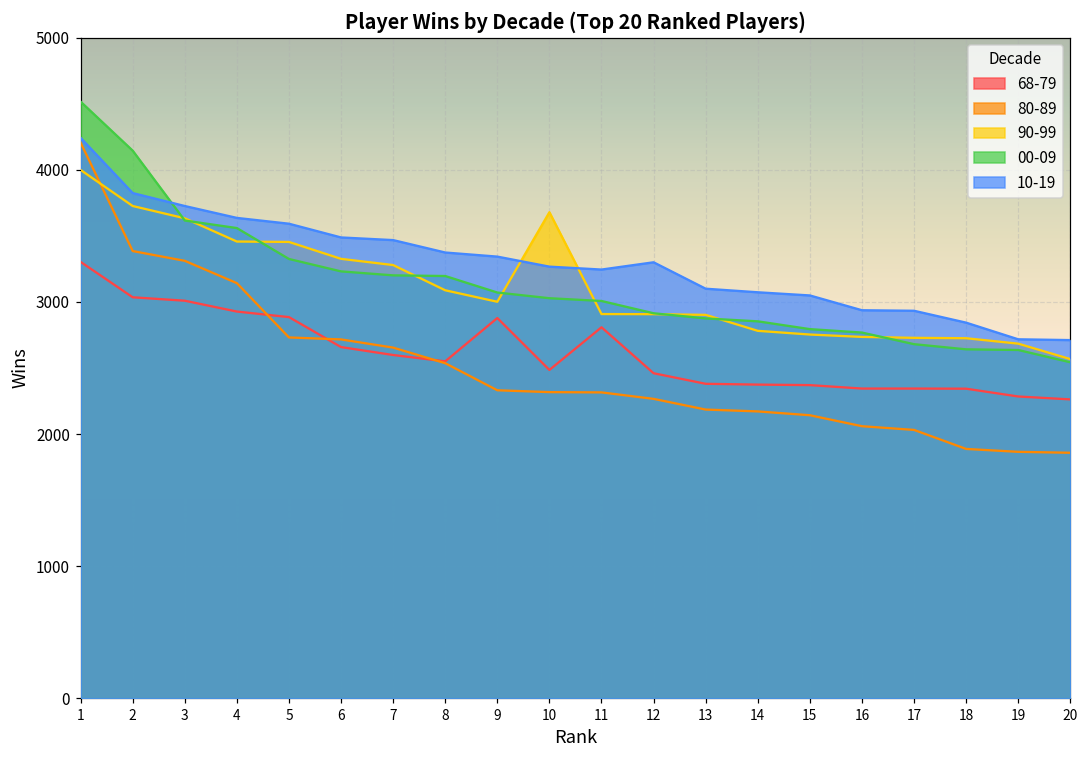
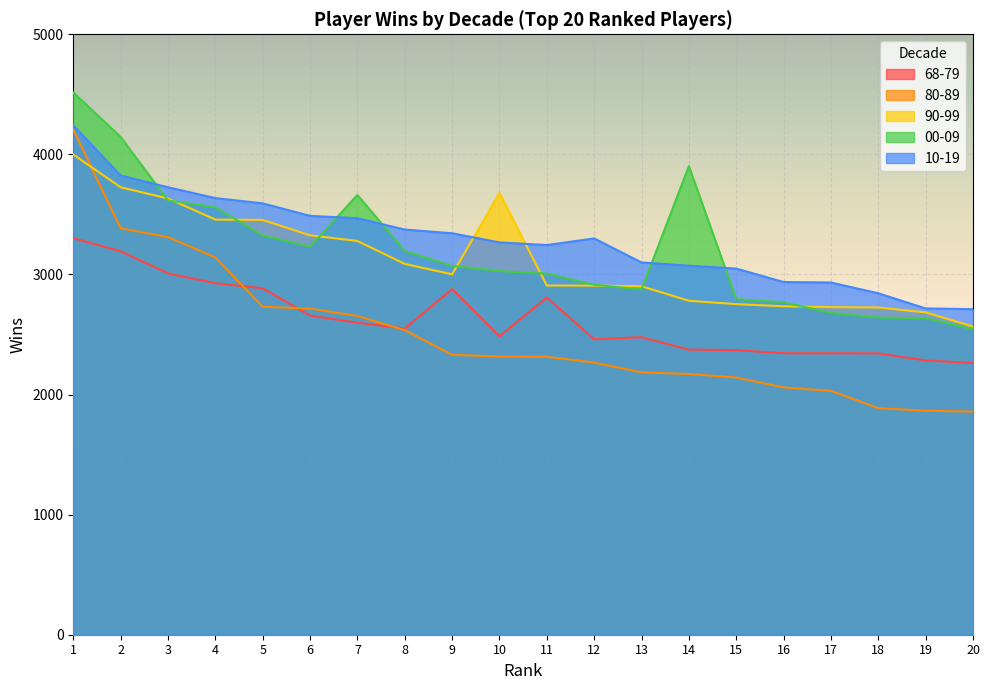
  {
    "68-79": {
      "1": 3300,
-     "2": 3040,
+     "2": 3190,
      "3": 3010,
      "4": 2930,
      "5": 2890,
      "6": 2660,
      "7": 2600,
      "9": 2880,
      "10": 2490,
      "11": 2810,
      "12": 2460,
-     "13": 2380,
+     "13": 2480,
      "14": 2370,
      "15": 2370,
      "16": 2340,
      "17": 2340,
      "18": 2340,
      "19": 2280,
      "20": 2260
    },
    "80-89": {
      "1": 4210,
      "2": 3390,
      "3": 3310,
      "4": 3140,
      "5": 2730,
      "6": 2720,
      "7": 2650,
      "9": 2330,
      "10": 2320,
      "11": 2320,
      "12": 2270,
      "13": 2190,
      "14": 2170,
      "15": 2140,
      "16": 2060,
      "17": 2030,
      "18": 1890,
      "19": 1870,
      "20": 1860
    },
    "90-99": {
      "1": 4000,
      "2": 3730,
      "4": 3460,
      "5": 3450,
      "6": 3330,
      "7": 3280,
      "8": 3090,
      "9": 3000,
      "10": 3680,
      "11": 2910,
      "13": 2900,
      "14": 2780,
      "15": 2750,
      "16": 2740,
      "17": 2730,
      "18": 2730,
      "19": 2680,
      "20": 2570
    },
    "00-09": {
      "1": 4520,
      "2": 4150,
      "4": 3560,
      "5": 3330,
      "6": 3230,
-     "7": 3200,
+     "7": 3660,
      "8": 3200,
      "9": 3070,
      "10": 3030,
      "11": 3010,
      "13": 2880,
-     "14": 2850,
+     "14": 3900,
      "15": 2790,
      "16": 2770,
      "17": 2680,
      "18": 2640,
      "19": 2640,
      "20": 2540
    },
    "10-19": {
      "1": 4240,
      "2": 3820,
      "3": 3730,
      "4": 3640,
      "5": 3590,
      "6": 3490,
      "7": 3470,
      "8": 3370,
      "9": 3340,
      "10": 3270,
      "11": 3250,
      "12": 3300,
      "13": 3100,
      "14": 3070,
      "15": 3050,
      "16": 2940,
      "17": 2930,
      "18": 2840,
      "19": 2720,
      "20": 2710
    }
  }
